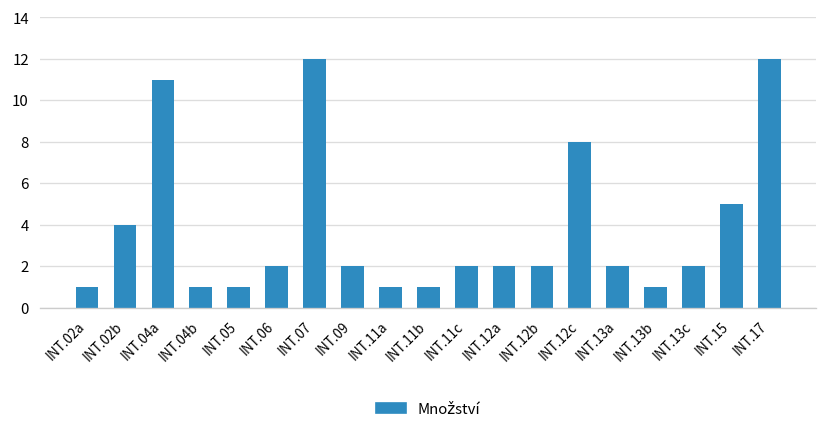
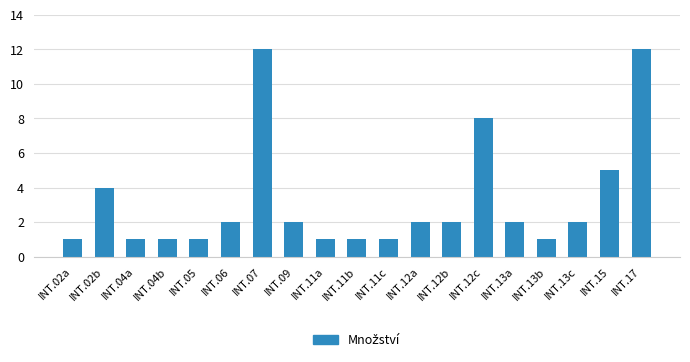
  {
    "INT.02a": 1,
    "INT.02b": 4,
-   "INT.04a": 11,
+   "INT.04a": 1,
    "INT.04b": 1,
    "INT.05": 1,
    "INT.06": 2,
    "INT.07": 12,
    "INT.09": 2,
    "INT.11a": 1,
    "INT.11b": 1,
-   "INT.11c": 2,
+   "INT.11c": 1,
    "INT.12a": 2,
    "INT.12b": 2,
    "INT.12c": 8,
    "INT.13a": 2,
    "INT.13b": 1,
    "INT.13c": 2,
    "INT.15": 5,
    "INT.17": 12
  }
